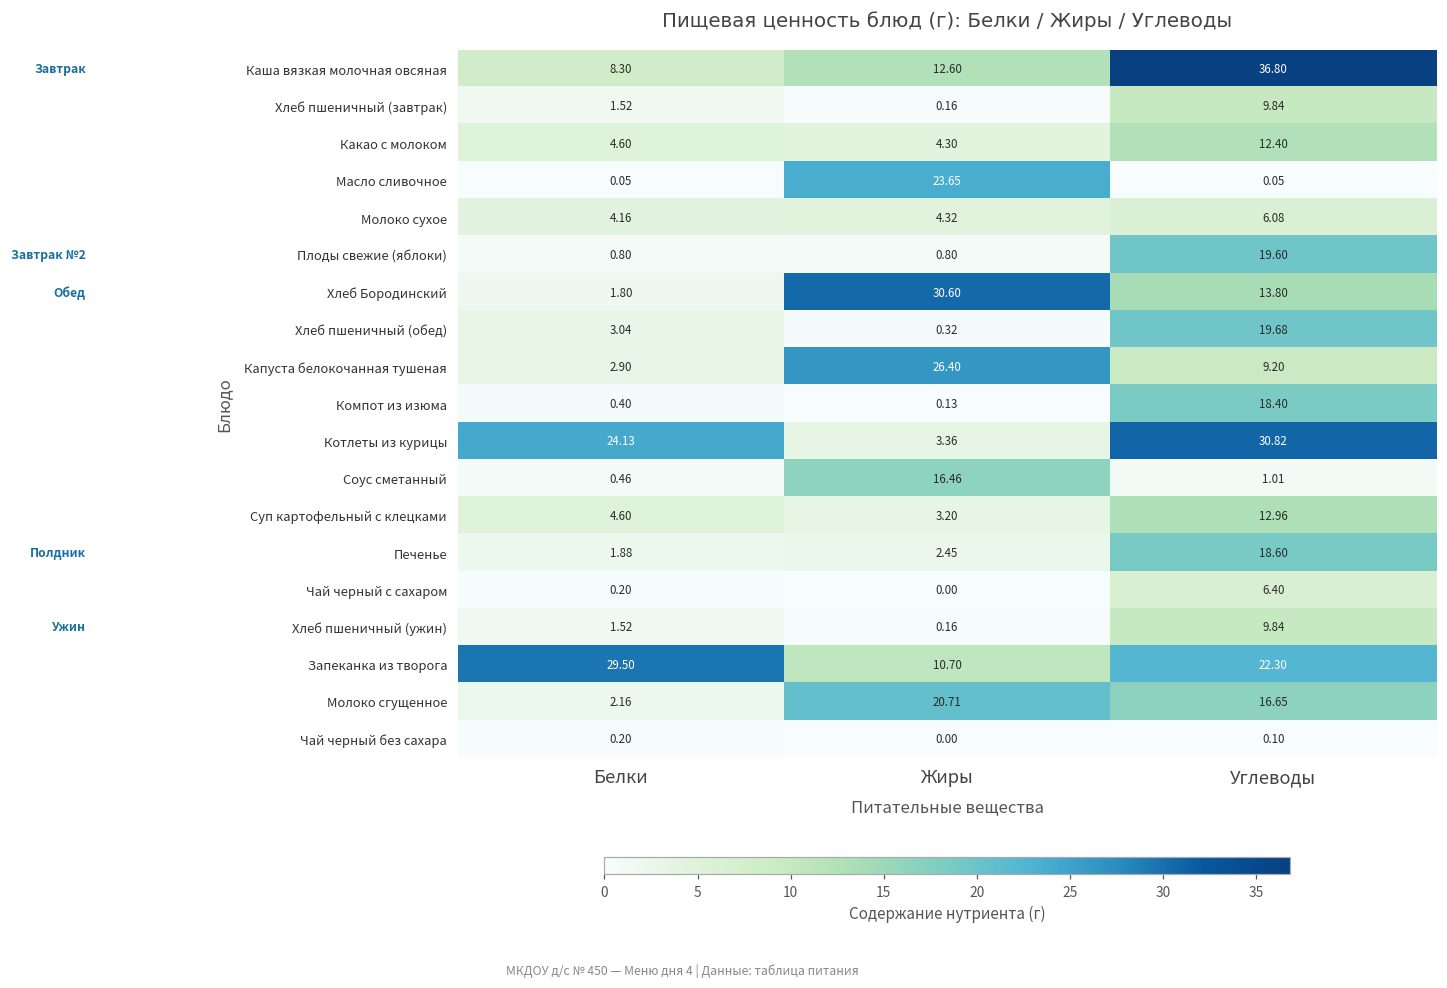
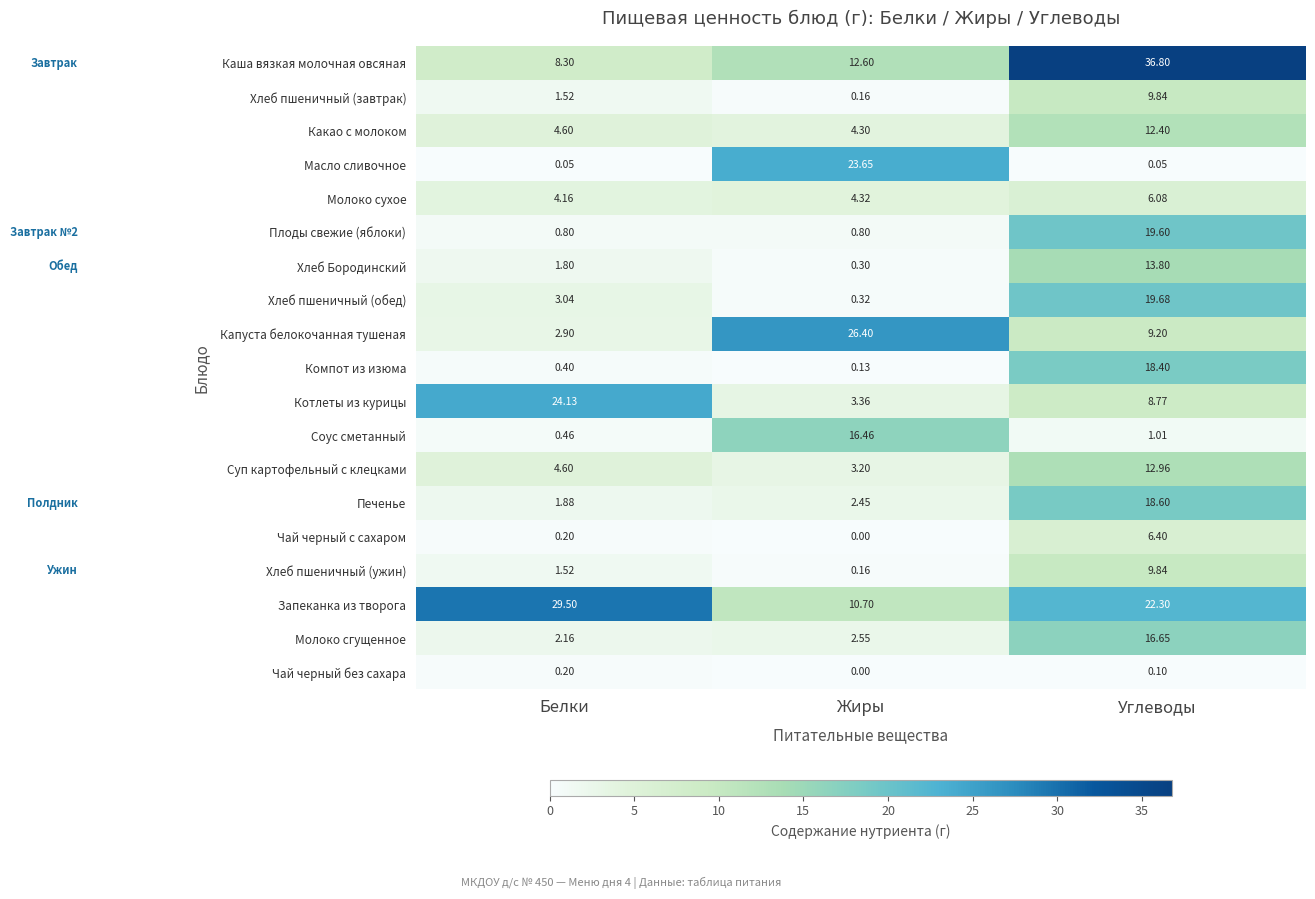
  {
    "Каша вязкая молочная овсяная": {
      "Белки": 8.30,
      "Жиры": 12.60,
      "Углеводы": 36.80
    },
    "Хлеб пшеничный (завтрак)": {
      "Белки": 1.52,
      "Жиры": 0.16,
      "Углеводы": 9.84
    },
    "Какао с молоком": {
      "Белки": 4.60,
      "Жиры": 4.30,
      "Углеводы": 12.40
    },
    "Масло сливочное": {
      "Белки": 0.05,
      "Жиры": 23.65,
      "Углеводы": 0.05
    },
    "Молоко сухое": {
      "Белки": 4.16,
      "Жиры": 4.32,
      "Углеводы": 6.08
    },
    "Плоды свежие (яблоки)": {
      "Белки": 0.80,
      "Жиры": 0.80,
      "Углеводы": 19.60
    },
    "Хлеб Бородинский": {
      "Белки": 1.80,
-     "Жиры": 30.60,
+     "Жиры": 0.30,
      "Углеводы": 13.80
    },
    "Хлеб пшеничный (обед)": {
      "Белки": 3.04,
      "Жиры": 0.32,
      "Углеводы": 19.68
    },
    "Капуста белокочанная тушеная": {
      "Белки": 2.90,
      "Жиры": 26.40,
      "Углеводы": 9.20
    },
    "Компот из изюма": {
      "Белки": 0.40,
      "Жиры": 0.13,
      "Углеводы": 18.40
    },
    "Котлеты из курицы": {
      "Белки": 24.13,
      "Жиры": 3.36,
-     "Углеводы": 30.82
+     "Углеводы": 8.77
    },
    "Соус сметанный": {
      "Белки": 0.46,
      "Жиры": 16.46,
      "Углеводы": 1.01
    },
    "Суп картофельный с клецками": {
      "Белки": 4.60,
      "Жиры": 3.20,
      "Углеводы": 12.96
    },
    "Печенье": {
      "Белки": 1.88,
      "Жиры": 2.45,
      "Углеводы": 18.60
    },
    "Чай черный с сахаром": {
      "Белки": 0.20,
      "Жиры": 0.00,
      "Углеводы": 6.40
    },
    "Хлеб пшеничный (ужин)": {
      "Белки": 1.52,
      "Жиры": 0.16,
      "Углеводы": 9.84
    },
    "Запеканка из творога": {
      "Белки": 29.50,
      "Жиры": 10.70,
      "Углеводы": 22.30
    },
    "Молоко сгущенное": {
      "Белки": 2.16,
-     "Жиры": 20.71,
+     "Жиры": 2.55,
      "Углеводы": 16.65
    },
    "Чай черный без сахара": {
      "Белки": 0.20,
      "Жиры": 0.00,
      "Углеводы": 0.10
    }
  }
